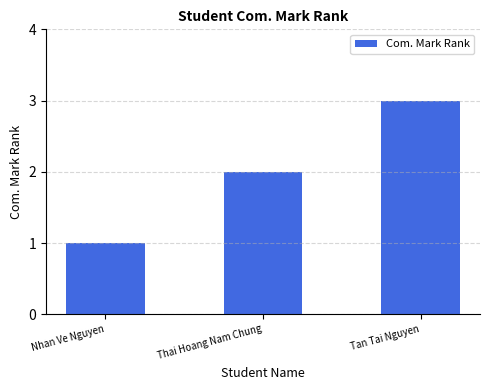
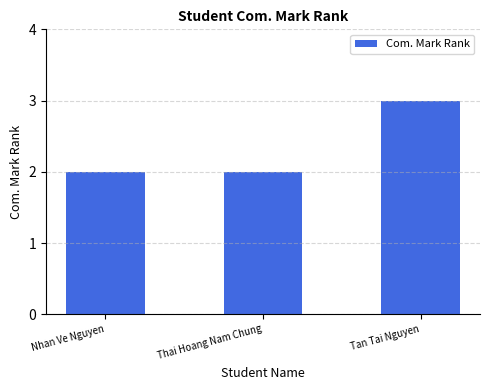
  {
-   "Nhan Ve Nguyen": 1,
+   "Nhan Ve Nguyen": 2,
    "Thai Hoang Nam Chung": 2,
    "Tan Tai Nguyen": 3
  }
